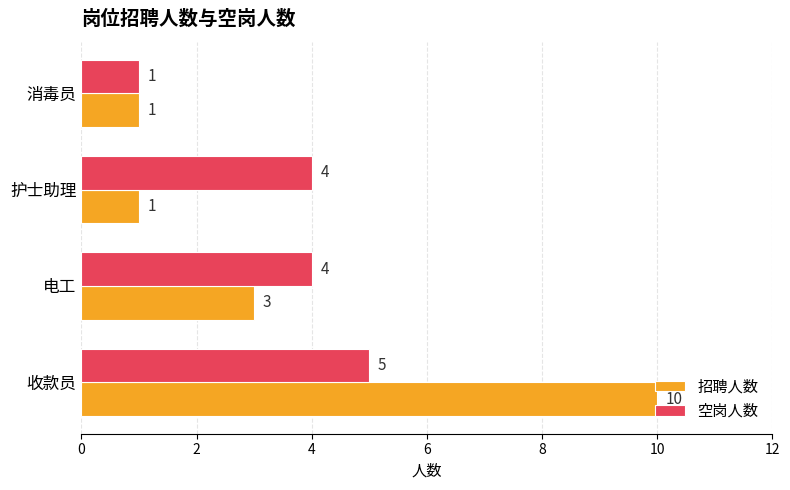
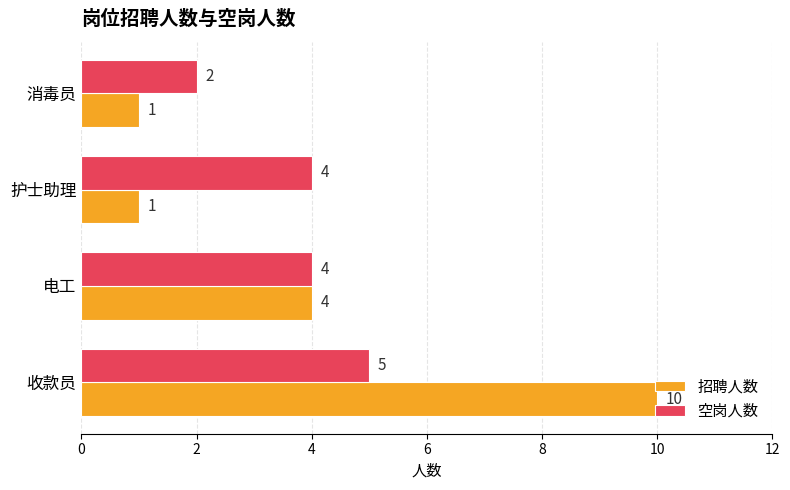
  {
    "招聘人数": {
      "消毒员": 1,
      "护士助理": 1,
-     "电工": 3,
+     "电工": 4,
      "收款员": 10
    },
    "空岗人数": {
-     "消毒员": 1,
+     "消毒员": 2,
      "护士助理": 4,
      "电工": 4,
      "收款员": 5
    }
  }
